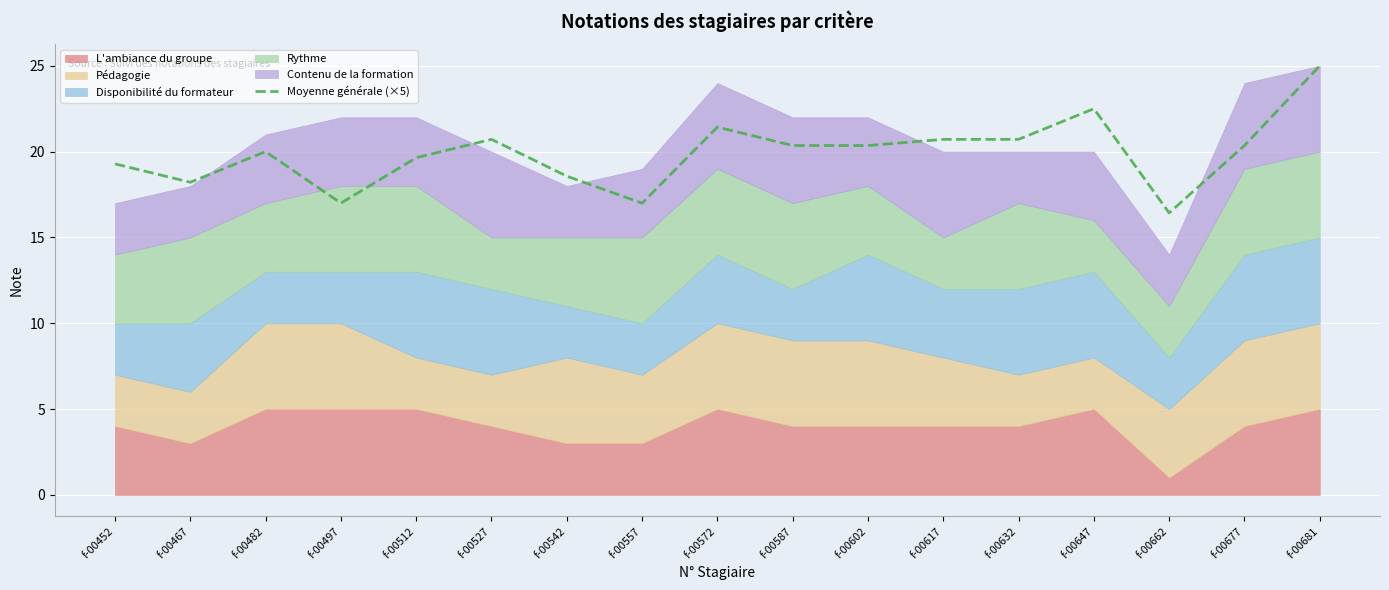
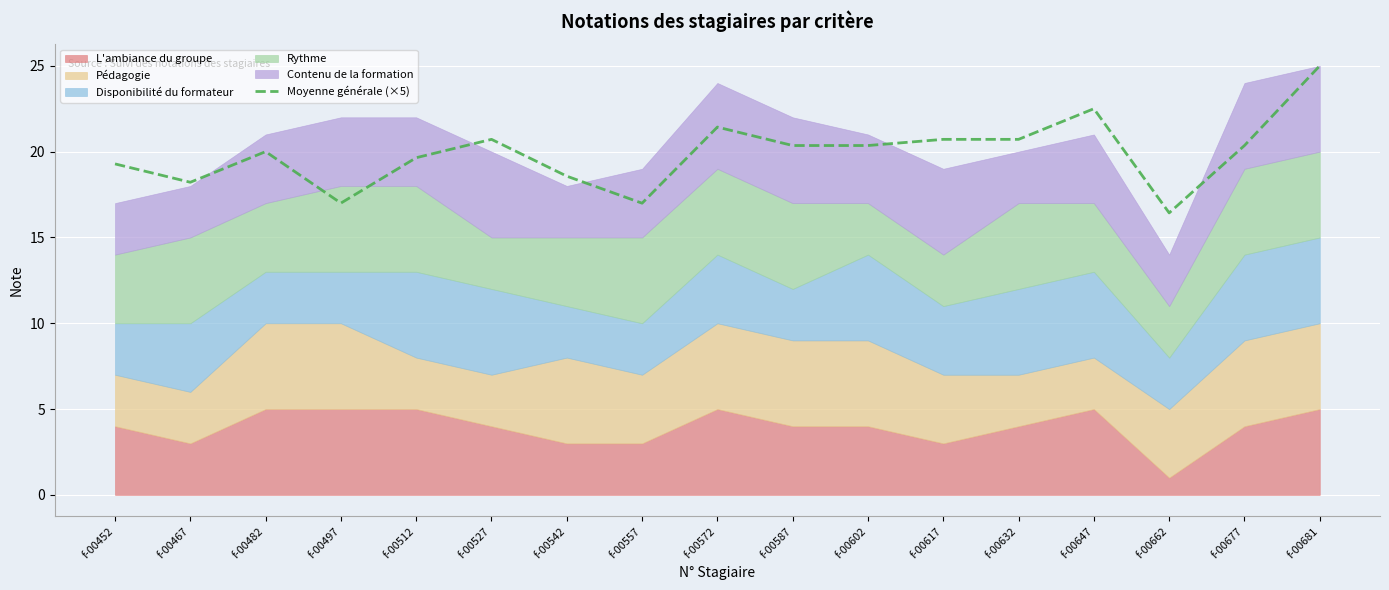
  {
    "Moyenne générale (×5)": {
      "f-00452": 19.3,
      "f-00467": 18.2,
      "f-00482": 20,
      "f-00497": 17,
      "f-00512": 19.6,
      "f-00527": 20.7,
      "f-00542": 18.6,
      "f-00557": 17,
      "f-00572": 21.4,
      "f-00587": 20.4,
      "f-00602": 20.4,
      "f-00617": 20.7,
      "f-00632": 20.7,
      "f-00647": 22.5,
      "f-00662": 16.4,
      "f-00677": 20.4
    },
    "L'ambiance du groupe": {
      "f-00452": 4,
      "f-00467": 3,
      "f-00482": 5,
      "f-00497": 5,
      "f-00512": 5,
      "f-00527": 4,
      "f-00542": 3,
      "f-00557": 3,
      "f-00572": 5,
      "f-00587": 4,
      "f-00602": 4,
-     "f-00617": 4,
+     "f-00617": 3,
      "f-00632": 4,
      "f-00647": 5,
      "f-00662": 1,
      "f-00677": 4,
      "f-00681": 5
    },
    "Pédagogie": {
      "f-00452": 3,
      "f-00467": 3,
      "f-00482": 5,
      "f-00497": 5,
      "f-00512": 3,
      "f-00527": 3,
      "f-00542": 5,
      "f-00557": 4,
      "f-00572": 5,
      "f-00587": 5,
      "f-00602": 5,
      "f-00617": 4,
      "f-00632": 3,
      "f-00647": 3,
      "f-00662": 4,
      "f-00677": 5,
      "f-00681": 5
    },
    "Rythme": {
      "f-00452": 4,
      "f-00467": 5,
      "f-00482": 4,
      "f-00497": 5,
      "f-00512": 5,
      "f-00527": 3,
      "f-00542": 4,
      "f-00557": 5,
      "f-00572": 5,
      "f-00587": 5,
-     "f-00602": 4,
+     "f-00602": 3,
      "f-00617": 3,
      "f-00632": 5,
-     "f-00647": 3,
+     "f-00647": 4,
      "f-00662": 3,
      "f-00677": 5,
      "f-00681": 5
    }
  }
